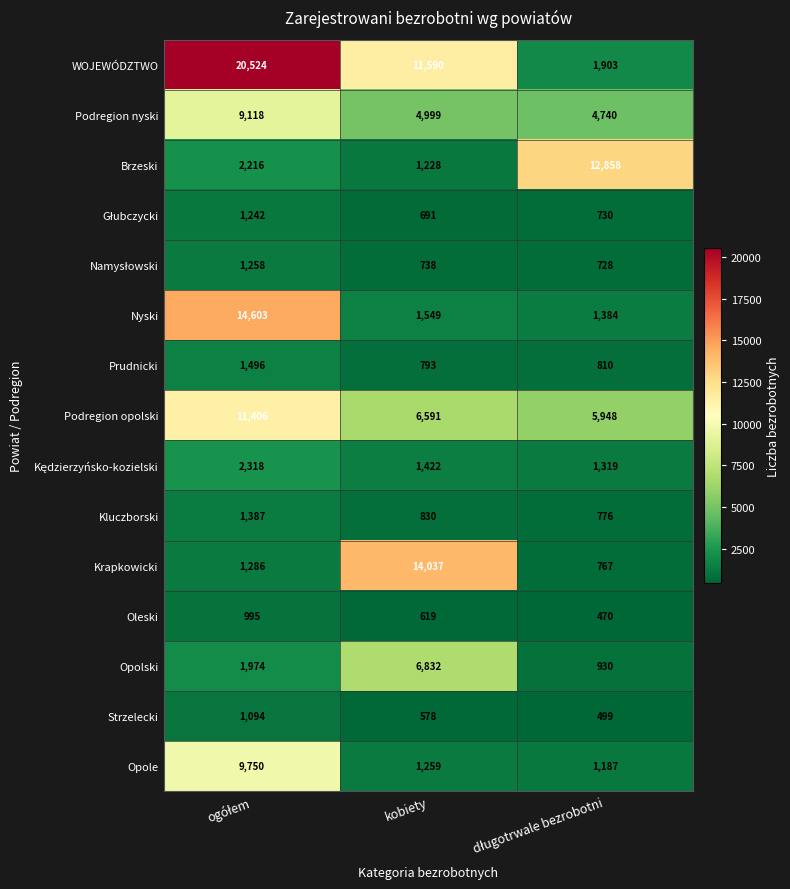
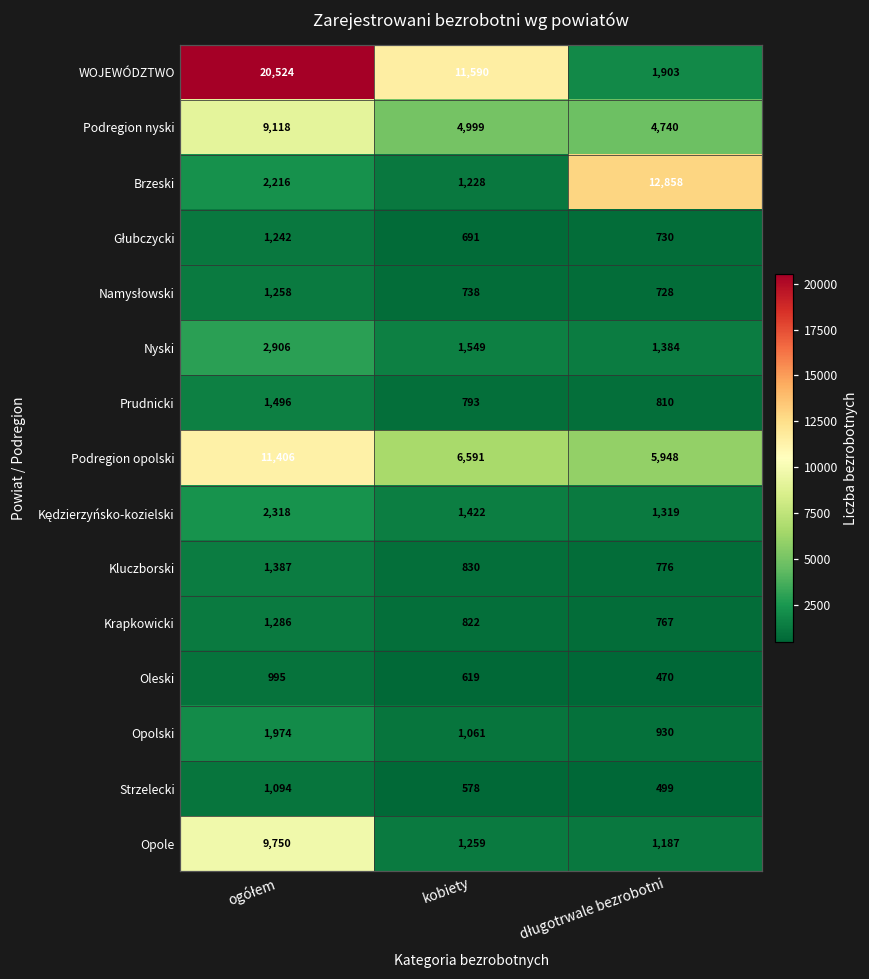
  {
    "WOJEWÓDZTWO": {
      "ogółem": "20,524",
      "kobiety": "11,590",
      "długotrwale bezrobotni": "1,903"
    },
    "Podregion nyski": {
      "ogółem": "9,118",
      "kobiety": "4,999",
      "długotrwale bezrobotni": "4,740"
    },
    "Brzeski": {
      "ogółem": "2,216",
      "kobiety": "1,228",
      "długotrwale bezrobotni": "12,858"
    },
    "Głubczycki": {
      "ogółem": "1,242",
      "kobiety": "691",
      "długotrwale bezrobotni": "730"
    },
    "Namysłowski": {
      "ogółem": "1,258",
      "kobiety": "738",
      "długotrwale bezrobotni": "728"
    },
    "Nyski": {
-     "ogółem": "14,603",
+     "ogółem": "2,906",
      "kobiety": "1,549",
      "długotrwale bezrobotni": "1,384"
    },
    "Prudnicki": {
      "ogółem": "1,496",
      "kobiety": "793",
      "długotrwale bezrobotni": "810"
    },
    "Podregion opolski": {
      "ogółem": "11,406",
      "kobiety": "6,591",
      "długotrwale bezrobotni": "5,948"
    },
    "Kędzierzyńsko-kozielski": {
      "ogółem": "2,318",
      "kobiety": "1,422",
      "długotrwale bezrobotni": "1,319"
    },
    "Kluczborski": {
      "ogółem": "1,387",
      "kobiety": "830",
      "długotrwale bezrobotni": "776"
    },
    "Krapkowicki": {
      "ogółem": "1,286",
-     "kobiety": "14,037",
+     "kobiety": "822",
      "długotrwale bezrobotni": "767"
    },
    "Oleski": {
      "ogółem": "995",
      "kobiety": "619",
      "długotrwale bezrobotni": "470"
    },
    "Opolski": {
      "ogółem": "1,974",
-     "kobiety": "6,832",
+     "kobiety": "1,061",
      "długotrwale bezrobotni": "930"
    },
    "Strzelecki": {
      "ogółem": "1,094",
      "kobiety": "578",
      "długotrwale bezrobotni": "499"
    },
    "Opole": {
      "ogółem": "9,750",
      "kobiety": "1,259",
      "długotrwale bezrobotni": "1,187"
    }
  }
